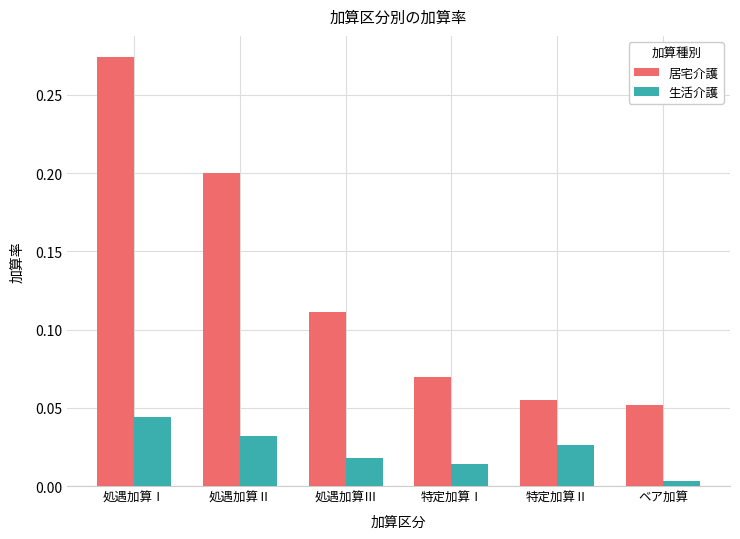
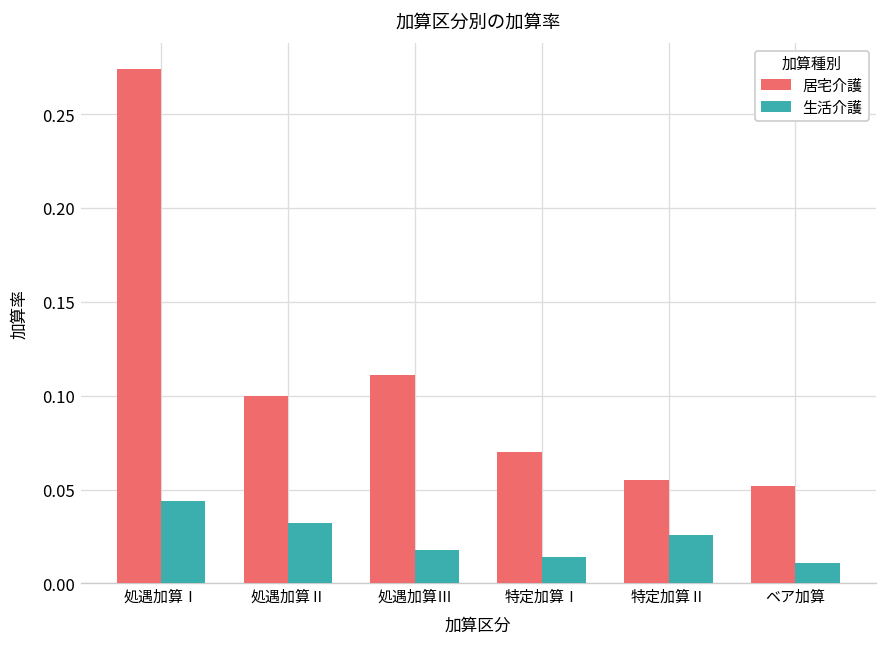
  {
    "居宅介護": {
      "処遇加算Ⅰ": 0.274,
-     "処遇加算Ⅱ": 0.2,
+     "処遇加算Ⅱ": 0.1,
      "処遇加算Ⅲ": 0.111,
      "特定加算Ⅰ": 0.070,
      "特定加算Ⅱ": 0.055,
      "ベア加算": 0.052
    },
    "生活介護": {
      "処遇加算Ⅰ": 0.044,
      "処遇加算Ⅱ": 0.032,
      "処遇加算Ⅲ": 0.018,
      "特定加算Ⅰ": 0.014,
      "特定加算Ⅱ": 0.026,
-     "ベア加算": 0.003
+     "ベア加算": 0.011
    }
  }
